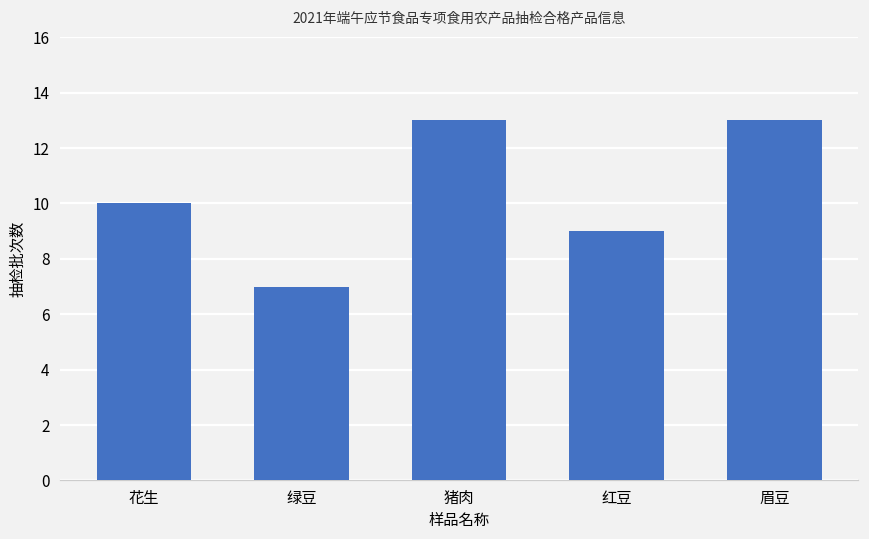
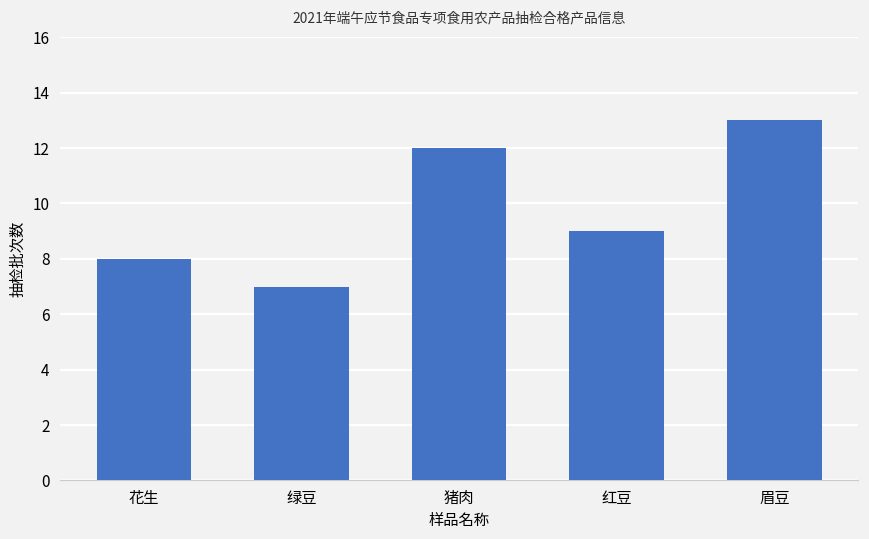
  {
-   "花生": 10,
+   "花生": 8,
    "绿豆": 7,
-   "猪肉": 13,
+   "猪肉": 12,
    "红豆": 9,
    "眉豆": 13
  }
